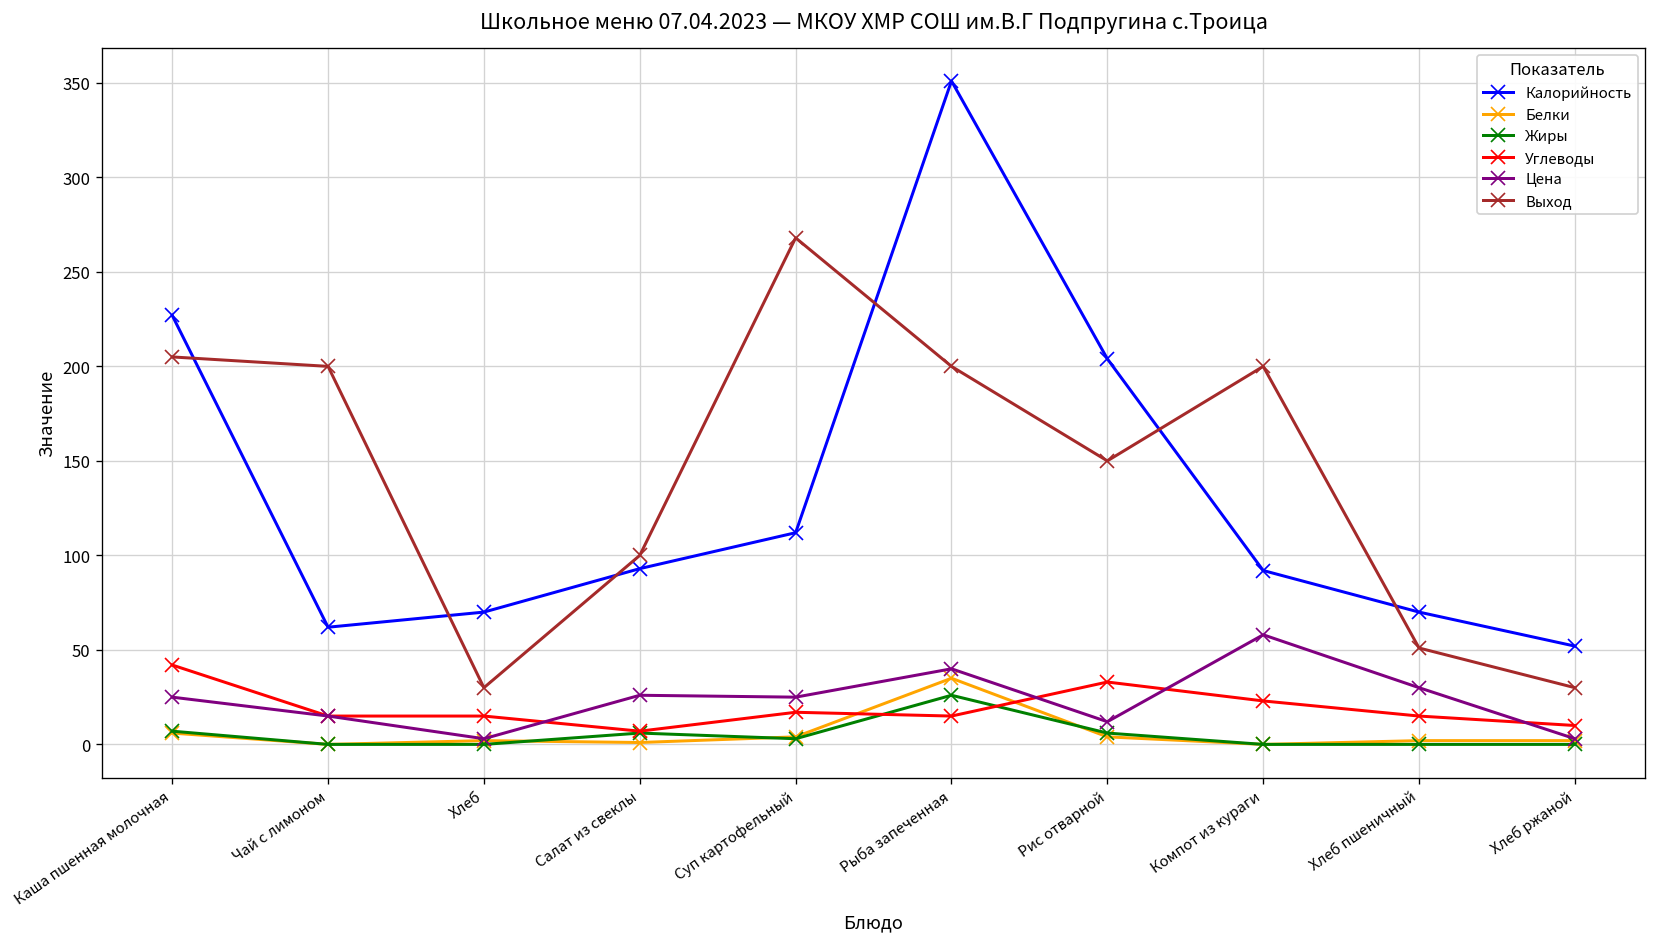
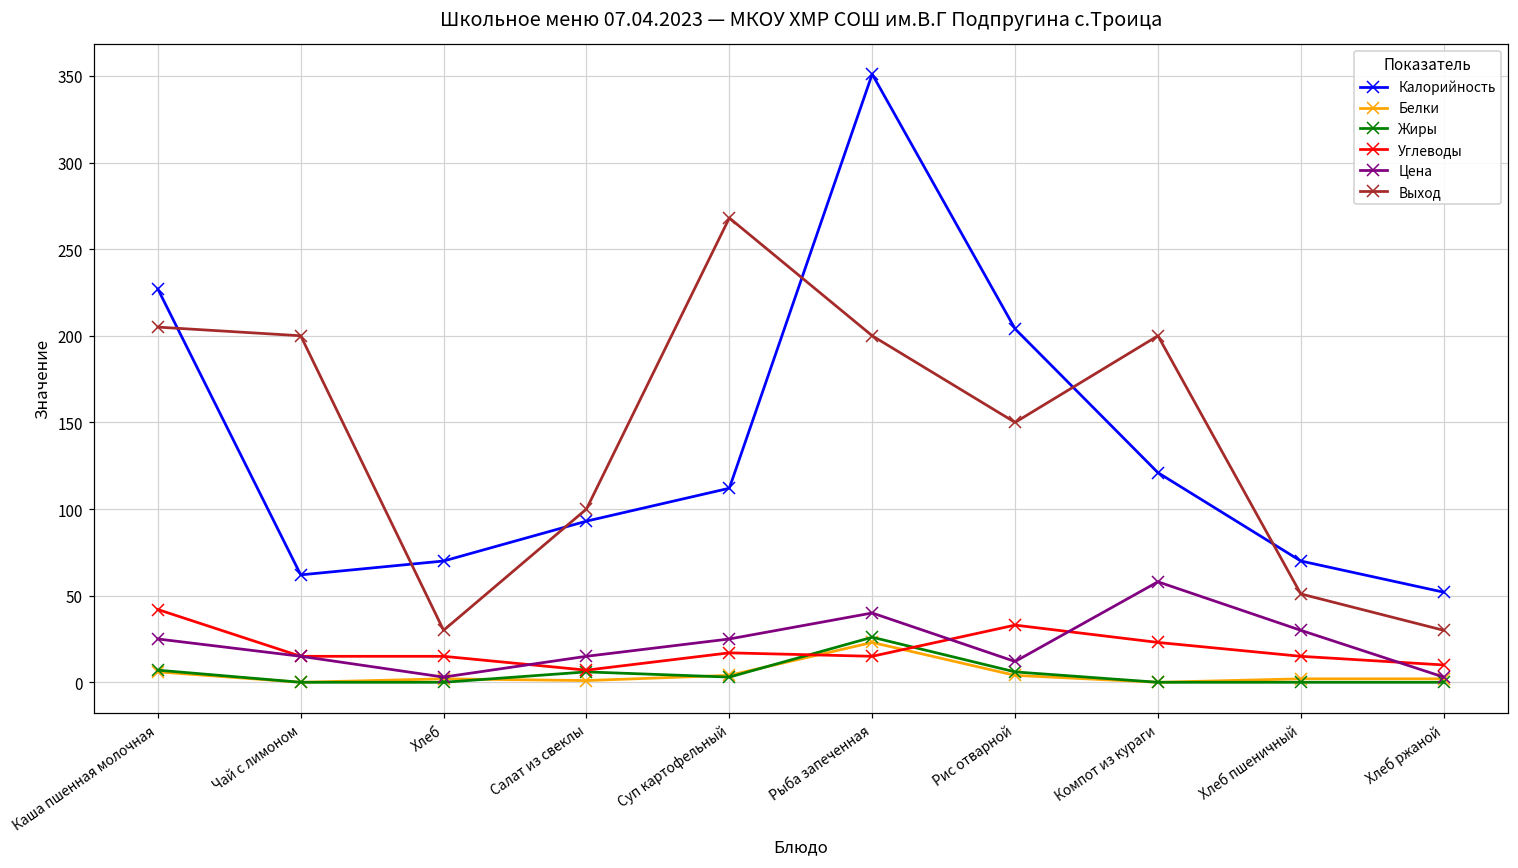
  {
    "Калорийность": {
      "Каша пшенная молочная": 227,
      "Чай с лимоном": 62,
      "Хлеб": 70,
      "Салат из свеклы": 93,
      "Суп картофельный": 112,
      "Рыба запеченная": 351,
      "Рис отварной": 204,
-     "Компот из кураги": 92,
+     "Компот из кураги": 121,
      "Хлеб пшеничный": 70,
      "Хлеб ржаной": 52
    },
    "Белки": {
      "Салат из свеклы": 1,
-     "Рыба запеченная": 35,
+     "Рыба запеченная": 23,
      "Рис отварной": 4,
      "Хлеб пшеничный": 2
    },
    "Жиры": {
      "Хлеб": 0,
      "Рыба запеченная": 26,
      "Рис отварной": 6,
      "Хлеб пшеничный": 0,
      "Хлеб ржаной": 0
    },
    "Углеводы": {
      "Каша пшенная молочная": 42,
      "Хлеб": 15,
      "Суп картофельный": 17,
      "Рыба запеченная": 15,
      "Рис отварной": 33,
      "Компот из кураги": 23,
      "Хлеб пшеничный": 15,
      "Хлеб ржаной": 10
    },
    "Цена": {
      "Каша пшенная молочная": 25,
-     "Салат из свеклы": 26,
+     "Салат из свеклы": 15,
      "Суп картофельный": 25,
      "Рыба запеченная": 40,
      "Рис отварной": 12,
      "Компот из кураги": 58,
      "Хлеб пшеничный": 30
    },
    "Выход": {
      "Каша пшенная молочная": 205,
      "Чай с лимоном": 200,
      "Хлеб": 30,
      "Салат из свеклы": 100,
      "Суп картофельный": 268,
      "Рыба запеченная": 200,
      "Рис отварной": 150,
      "Компот из кураги": 200,
      "Хлеб пшеничный": 51,
      "Хлеб ржаной": 30
    }
  }
